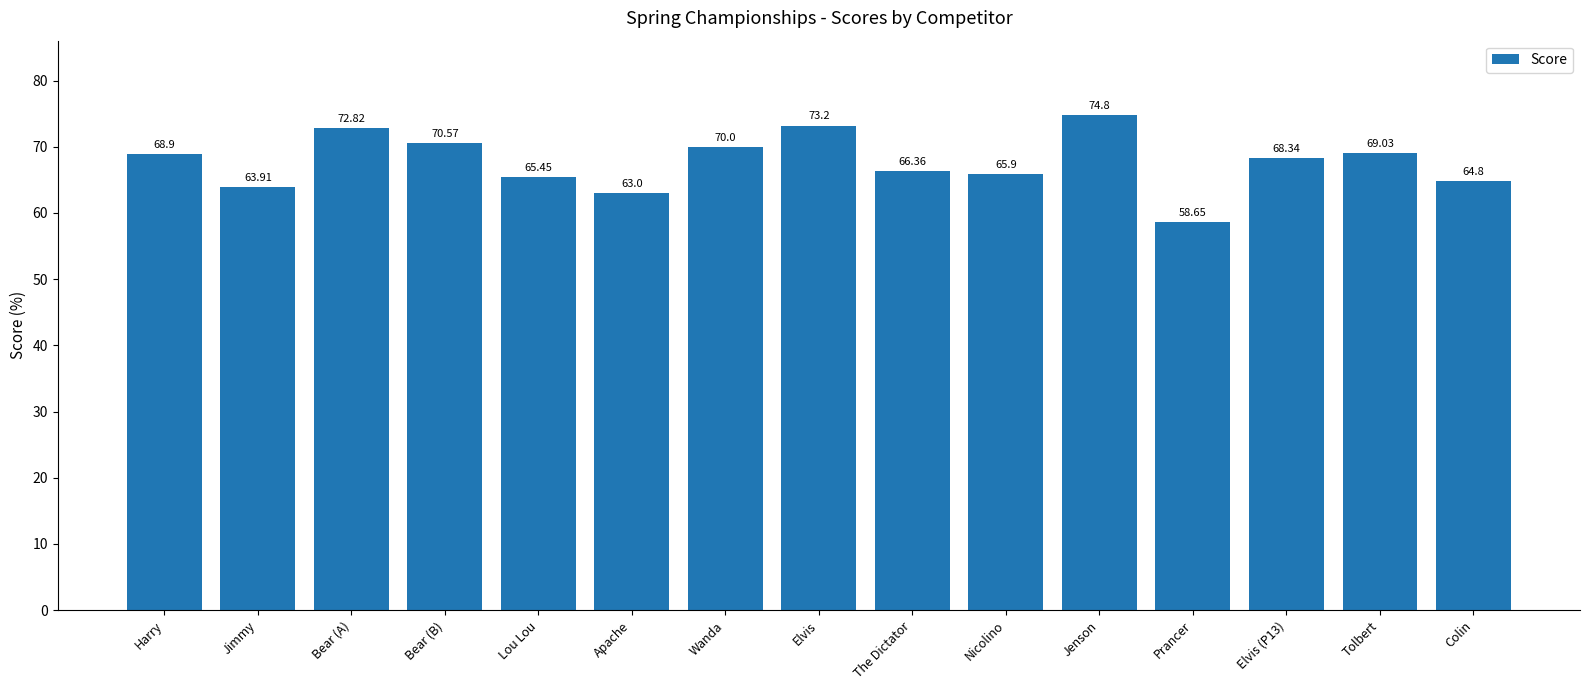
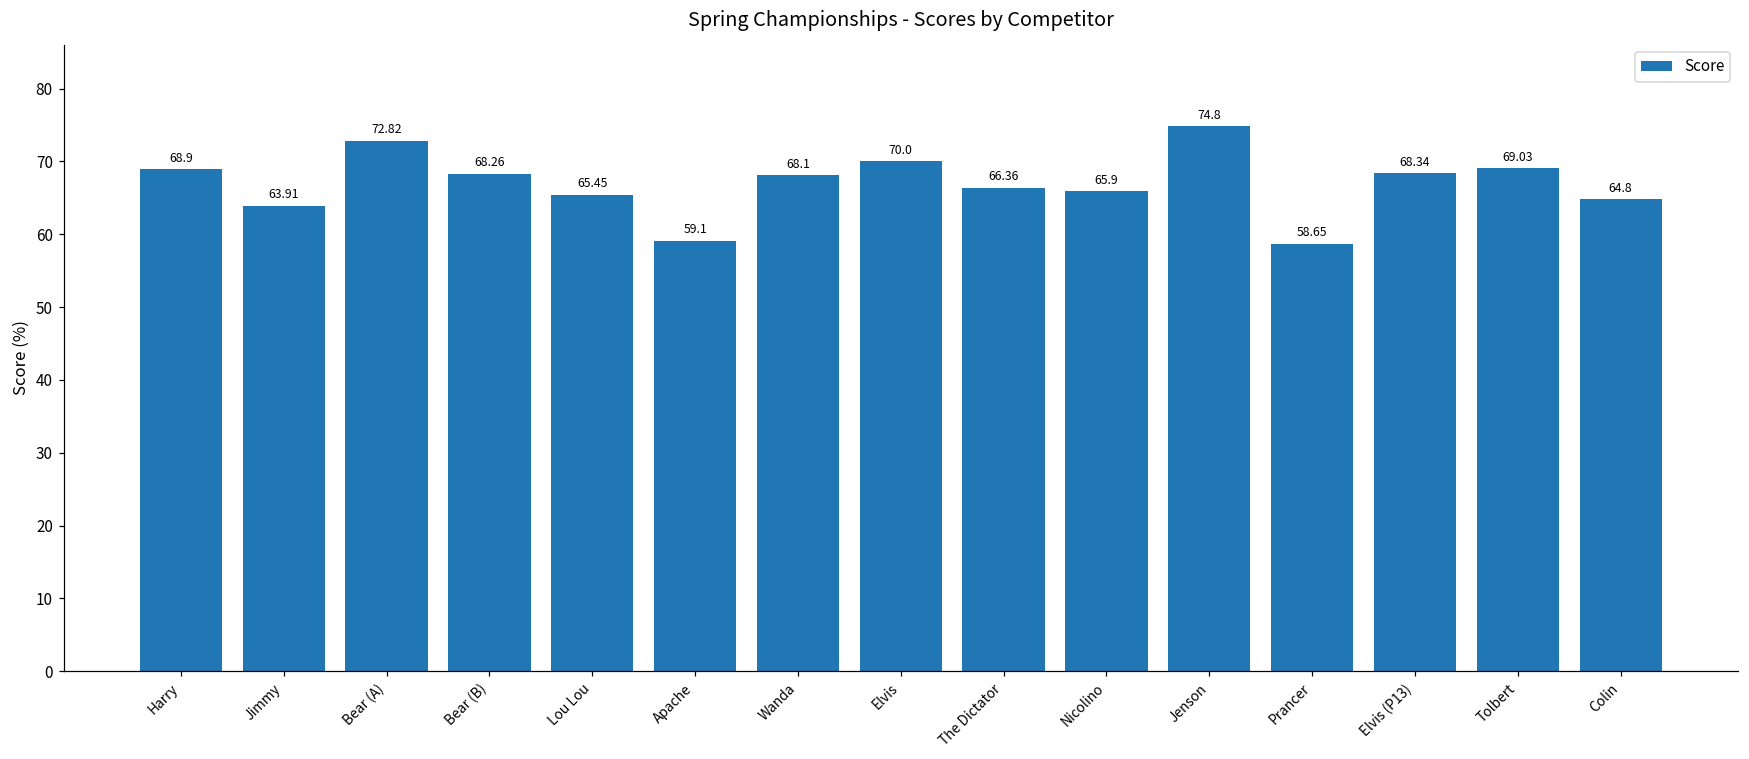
  {
    "Harry": 68.9,
    "Jimmy": 63.91,
    "Bear (A)": 72.82,
-   "Bear (B)": 70.57,
+   "Bear (B)": 68.26,
    "Lou Lou": 65.45,
-   "Apache": 63.0,
-   "Wanda": 70.0,
-   "Elvis": 73.2,
+   "Apache": 59.1,
+   "Wanda": 68.1,
+   "Elvis": 70.0,
    "The Dictator": 66.36,
    "Nicolino": 65.9,
    "Jenson": 74.8,
    "Prancer": 58.65,
    "Elvis (P13)": 68.34,
    "Tolbert": 69.03,
    "Colin": 64.8
  }
